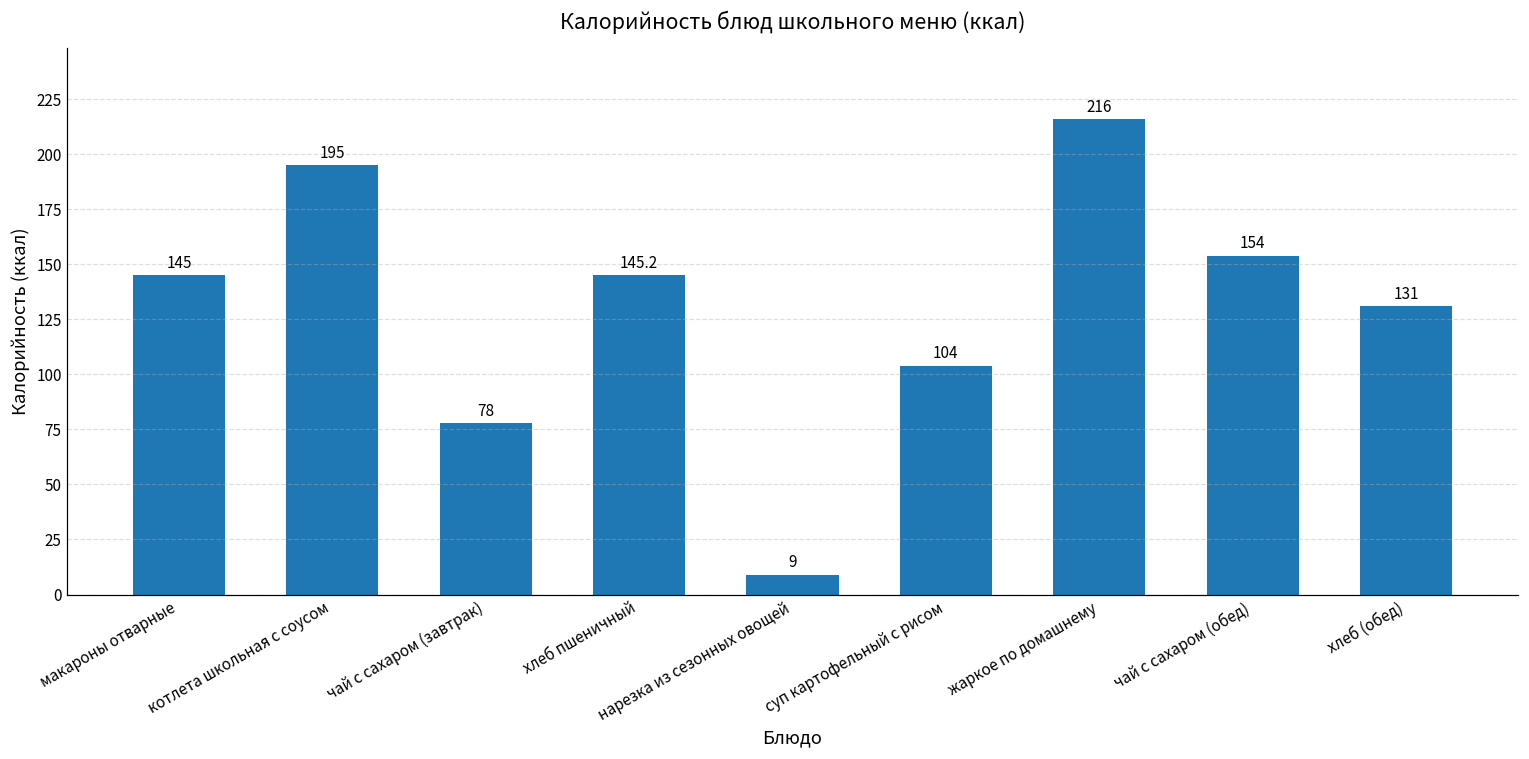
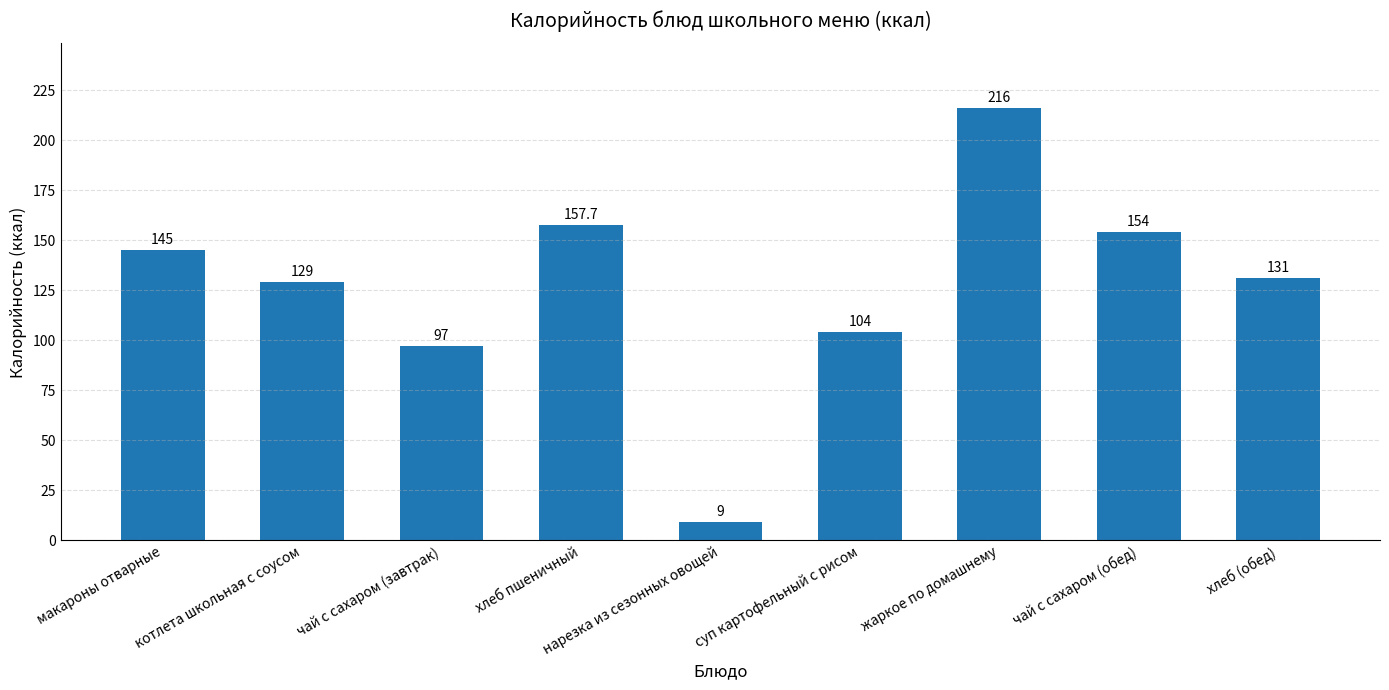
  {
    "макароны отварные": 145,
-   "котлета школьная с соусом": 195,
-   "чай с сахаром (завтрак)": 78,
-   "хлеб пшеничный": 145.2,
+   "котлета школьная с соусом": 129,
+   "чай с сахаром (завтрак)": 97,
+   "хлеб пшеничный": 157.7,
    "нарезка из сезонных овощей": 9,
    "суп картофельный с рисом": 104,
    "жаркое по домашнему": 216,
    "чай с сахаром (обед)": 154,
    "хлеб (обед)": 131
  }
